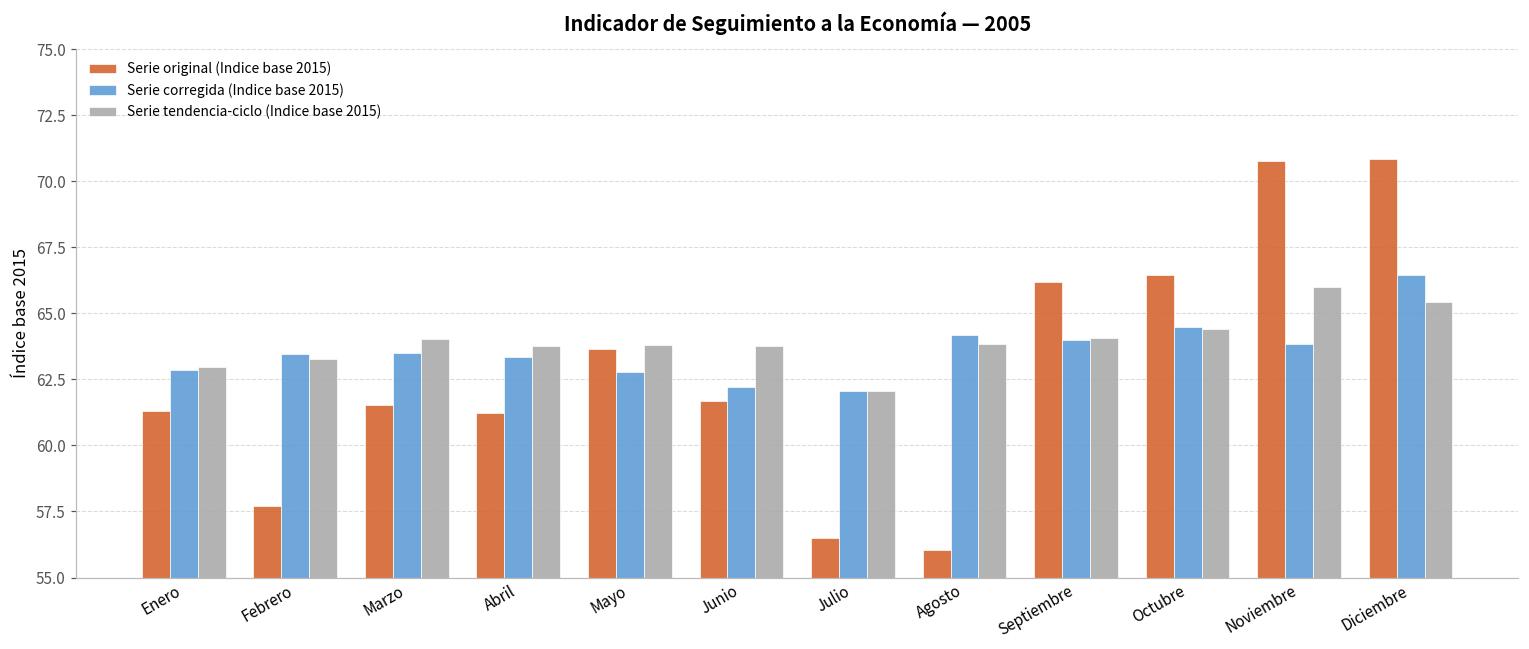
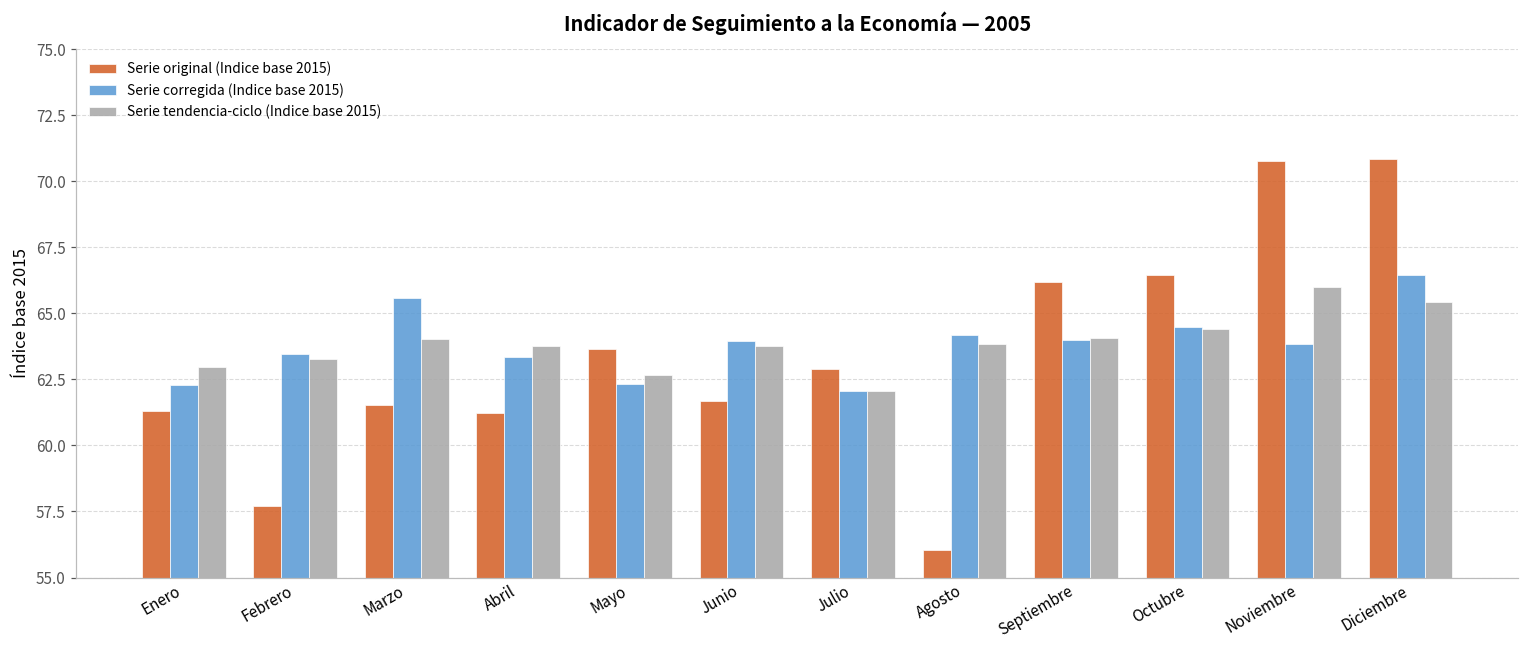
  {
    "Serie original (Indice base 2015)": {
      "Enero": 61.3,
      "Febrero": 57.7,
      "Marzo": 61.5,
      "Abril": 61.2,
      "Mayo": 63.6,
      "Junio": 61.7,
-     "Julio": 56.5,
+     "Julio": 62.9,
      "Agosto": 56.0,
      "Septiembre": 66.2,
      "Octubre": 66.5,
      "Noviembre": 70.8,
      "Diciembre": 70.8
    },
    "Serie corregida (Indice base 2015)": {
-     "Enero": 62.8,
+     "Enero": 62.3,
      "Febrero": 63.5,
-     "Marzo": 63.5,
+     "Marzo": 65.6,
      "Abril": 63.3,
-     "Mayo": 62.8,
-     "Junio": 62.2,
+     "Mayo": 62.3,
+     "Junio": 64.0,
      "Julio": 62.1,
      "Agosto": 64.2,
      "Septiembre": 64.0,
      "Octubre": 64.5,
      "Noviembre": 63.8,
      "Diciembre": 66.4
    },
    "Serie tendencia-ciclo (Indice base 2015)": {
      "Enero": 63.0,
      "Febrero": 63.3,
      "Marzo": 64.0,
      "Abril": 63.8,
-     "Mayo": 63.8,
+     "Mayo": 62.7,
      "Junio": 63.8,
      "Julio": 62.1,
      "Agosto": 63.8,
      "Septiembre": 64.1,
      "Octubre": 64.4,
      "Noviembre": 66.0,
      "Diciembre": 65.4
    }
  }
